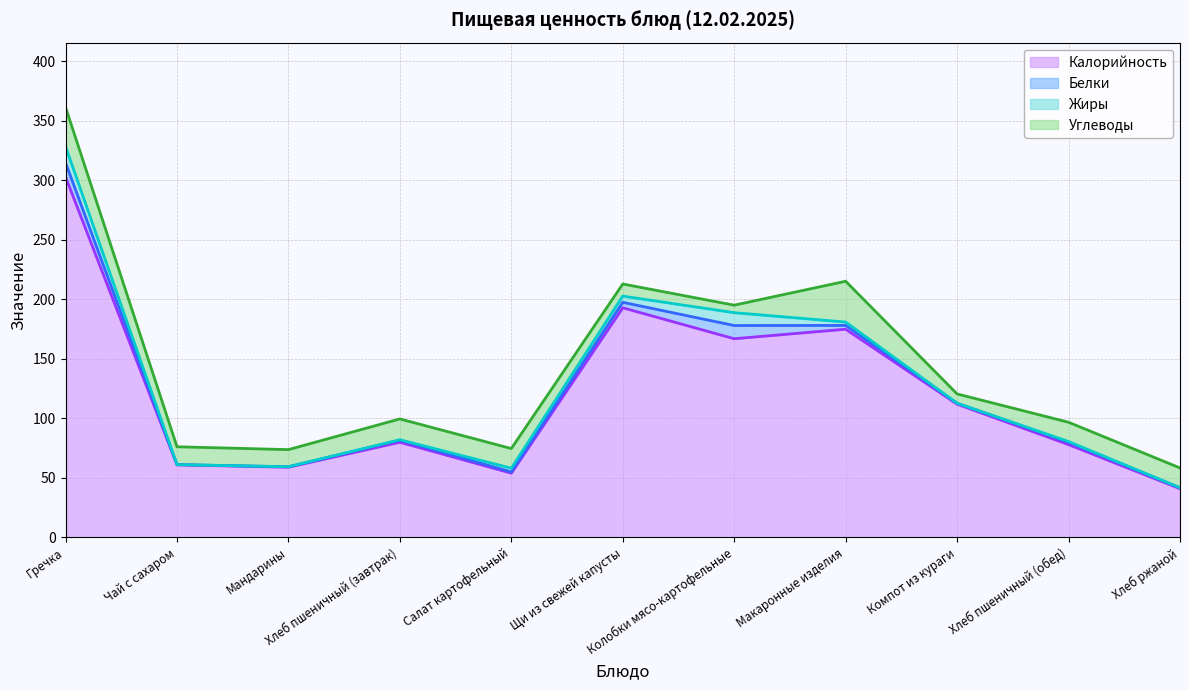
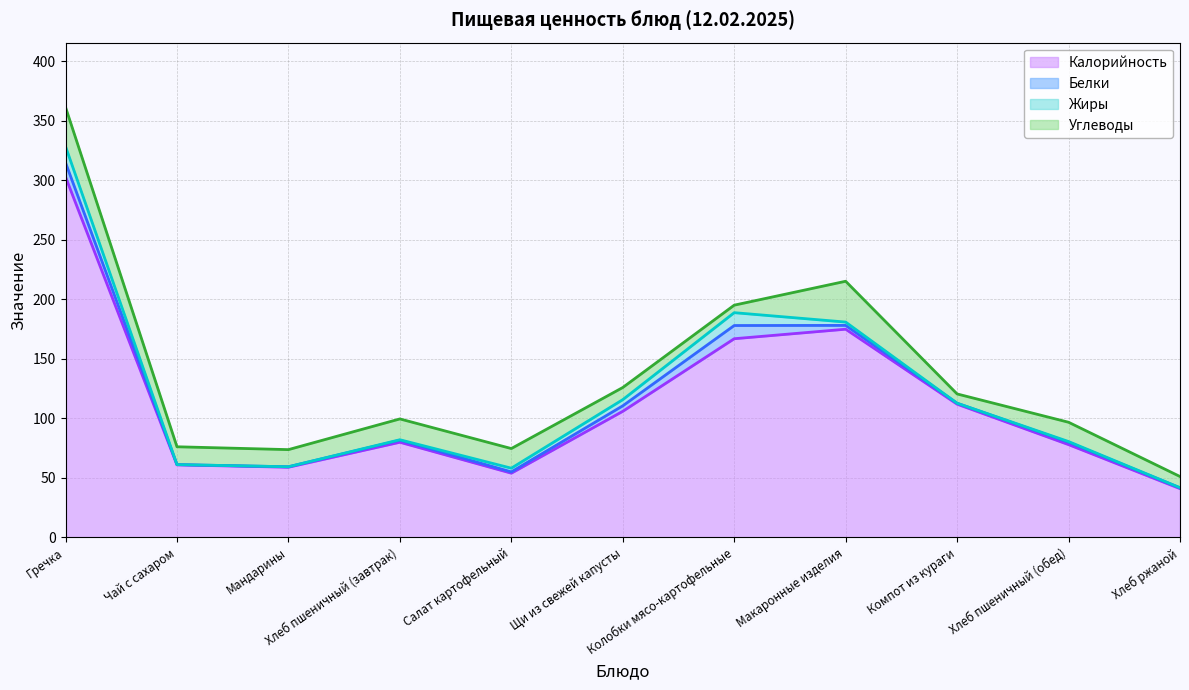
  {
    "Калорийность": {
      "Гречка": 303,
-     "Щи из свежей капусты": 193,
+     "Щи из свежей капусты": 106,
      "Колобки мясо-картофельные": 167,
      "Макаронные изделия": 175
    },
    "Углеводы": {
      "Гречка": 33,
      "Чай с сахаром": 15,
      "Мандарины": 14,
      "Хлеб пшеничный (завтрак)": 18,
      "Салат картофельный": 17,
      "Щи из свежей капусты": 10,
      "Колобки мясо-картофельные": 6,
      "Макаронные изделия": 34,
      "Компот из кураги": 8,
      "Хлеб пшеничный (обед)": 16,
-     "Хлеб ржаной": 17
+     "Хлеб ржаной": 9
    }
  }
